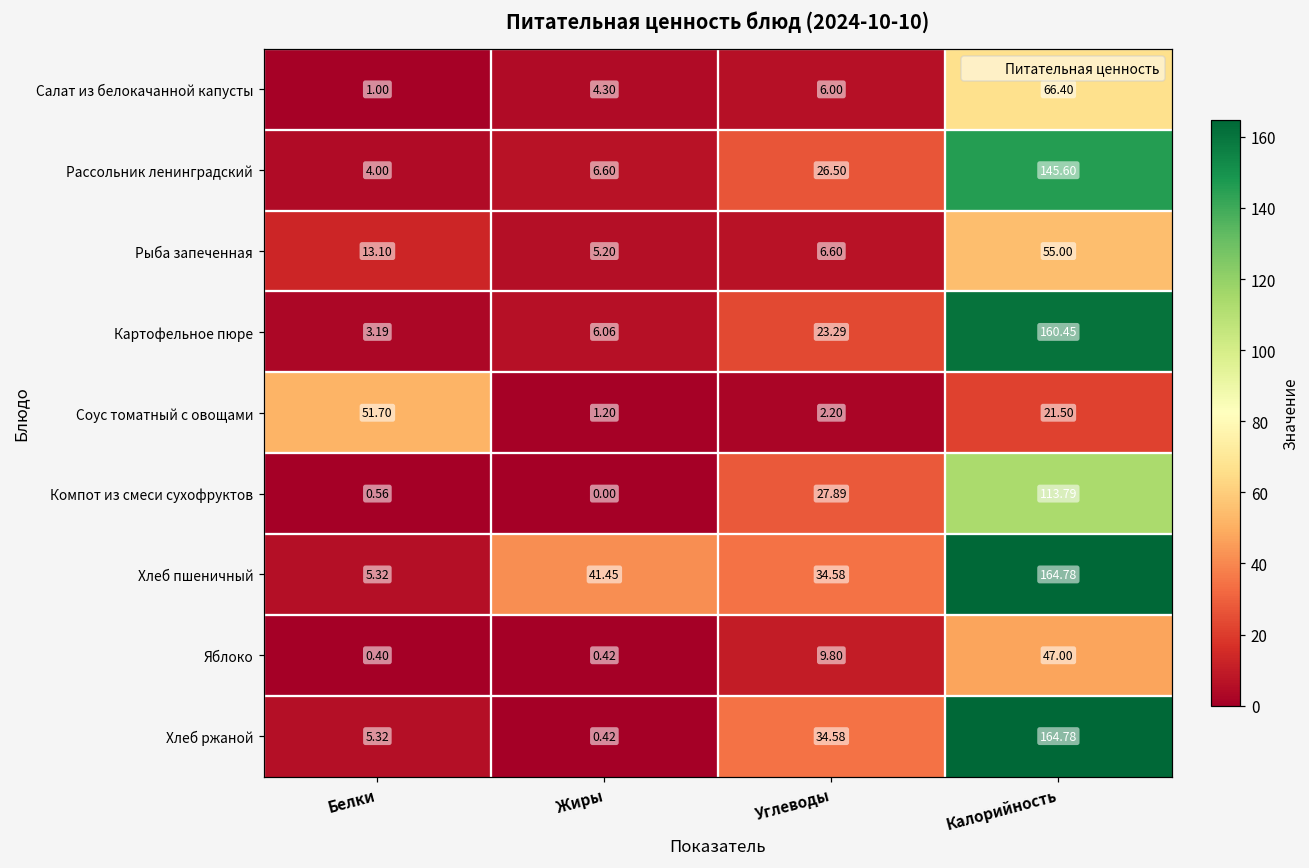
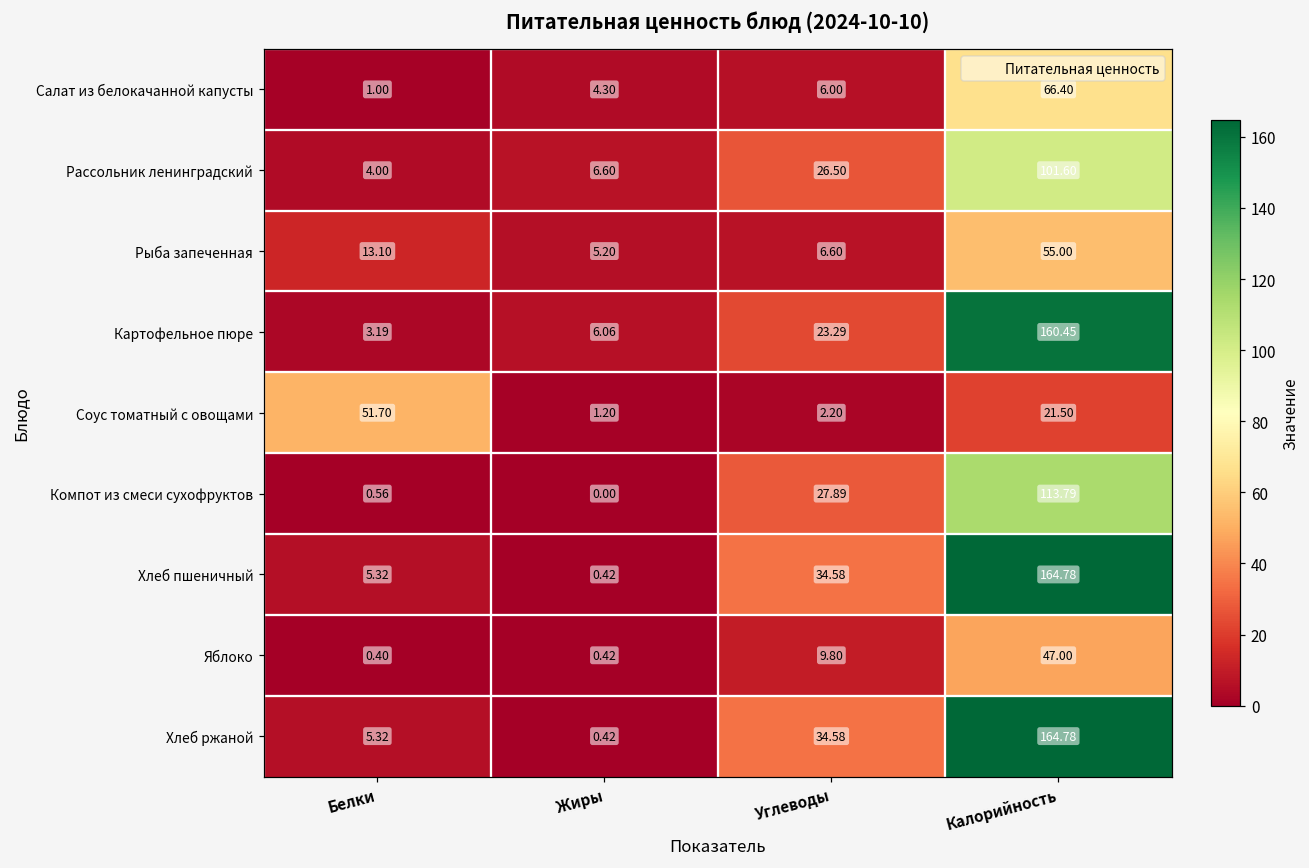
  {
    "Рассольник ленинградский": {
-     "Калорийность": 145.60
+     "Калорийность": 101.60
    },
    "Хлеб пшеничный": {
-     "Жиры": 41.45
+     "Жиры": 0.42
    }
  }
